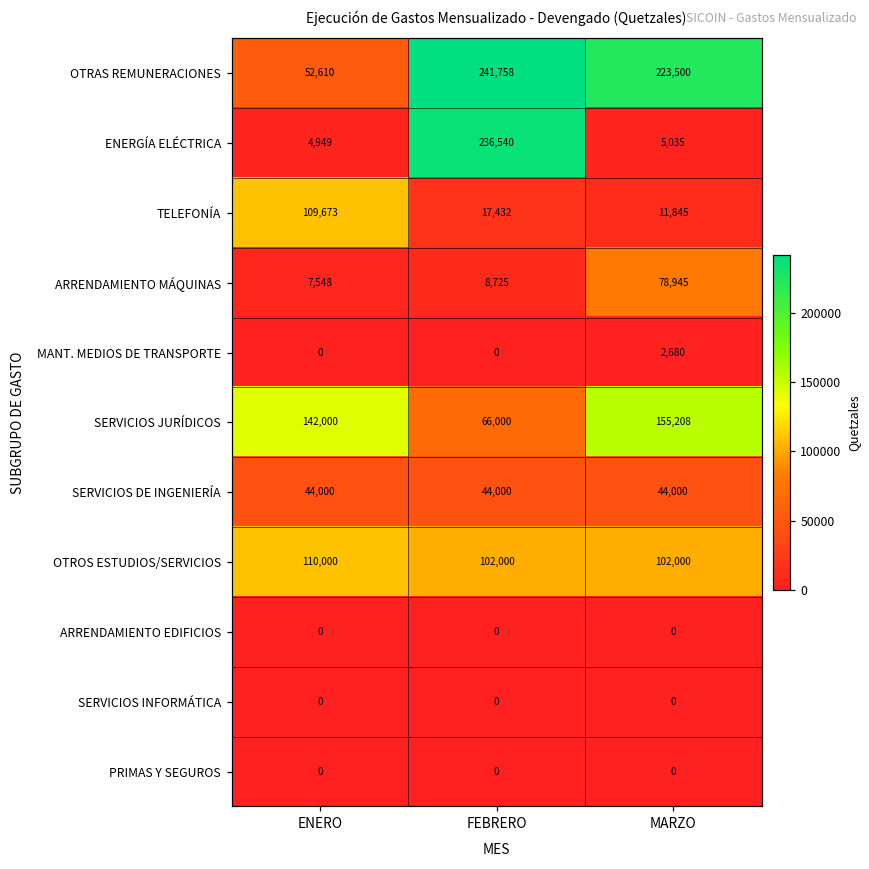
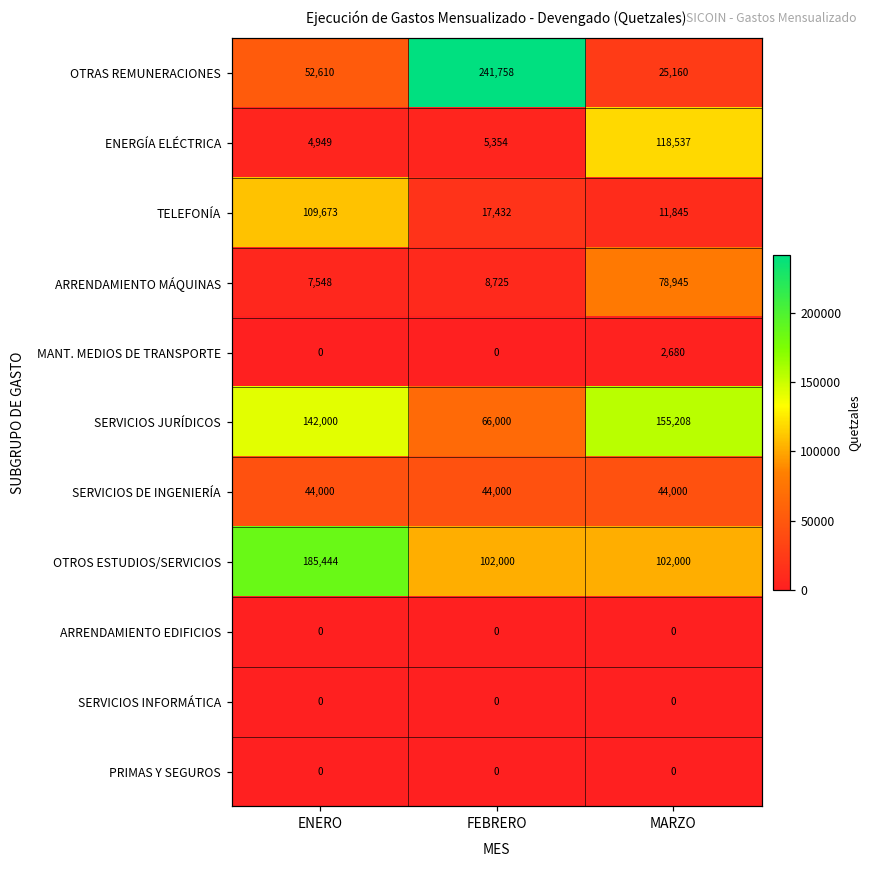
  {
    "OTRAS REMUNERACIONES": {
      "ENERO": "52,610",
      "FEBRERO": "241,758",
-     "MARZO": "223,500"
+     "MARZO": "25,160"
    },
    "ENERGÍA ELÉCTRICA": {
      "ENERO": "4,949",
-     "FEBRERO": "236,540",
-     "MARZO": "5,035"
+     "FEBRERO": "5,354",
+     "MARZO": "118,537"
    },
    "TELEFONÍA": {
      "ENERO": "109,673",
      "FEBRERO": "17,432",
      "MARZO": "11,845"
    },
    "ARRENDAMIENTO MÁQUINAS": {
      "ENERO": "7,548",
      "FEBRERO": "8,725",
      "MARZO": "78,945"
    },
    "MANT. MEDIOS DE TRANSPORTE": {
      "ENERO": "0",
      "FEBRERO": "0",
      "MARZO": "2,680"
    },
    "SERVICIOS JURÍDICOS": {
      "ENERO": "142,000",
      "FEBRERO": "66,000",
      "MARZO": "155,208"
    },
    "SERVICIOS DE INGENIERÍA": {
      "ENERO": "44,000",
      "FEBRERO": "44,000",
      "MARZO": "44,000"
    },
    "OTROS ESTUDIOS/SERVICIOS": {
-     "ENERO": "110,000",
+     "ENERO": "185,444",
      "FEBRERO": "102,000",
      "MARZO": "102,000"
    },
    "ARRENDAMIENTO EDIFICIOS": {
      "ENERO": "0",
      "FEBRERO": "0",
      "MARZO": "0"
    },
    "SERVICIOS INFORMÁTICA": {
      "ENERO": "0",
      "FEBRERO": "0",
      "MARZO": "0"
    },
    "PRIMAS Y SEGUROS": {
      "ENERO": "0",
      "FEBRERO": "0",
      "MARZO": "0"
    }
  }
